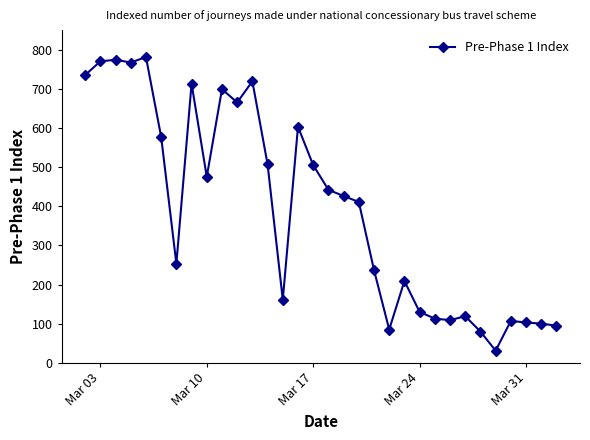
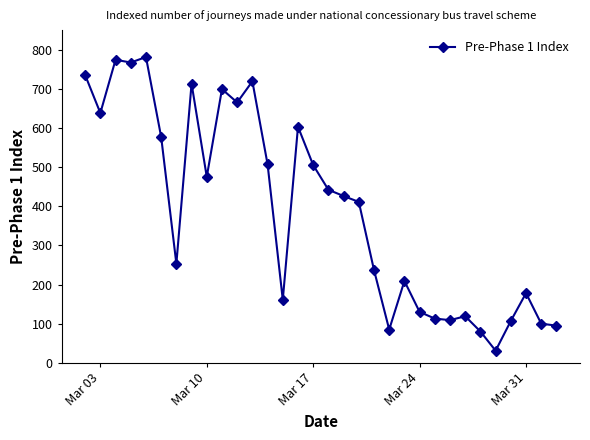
  {
-   "Mar 03": 770,
+   "Mar 03": 640,
    "Mar 10": 480,
    "Mar 17": 510,
    "Mar 24": 130,
-   "Mar 31": 100
+   "Mar 31": 180
  }
